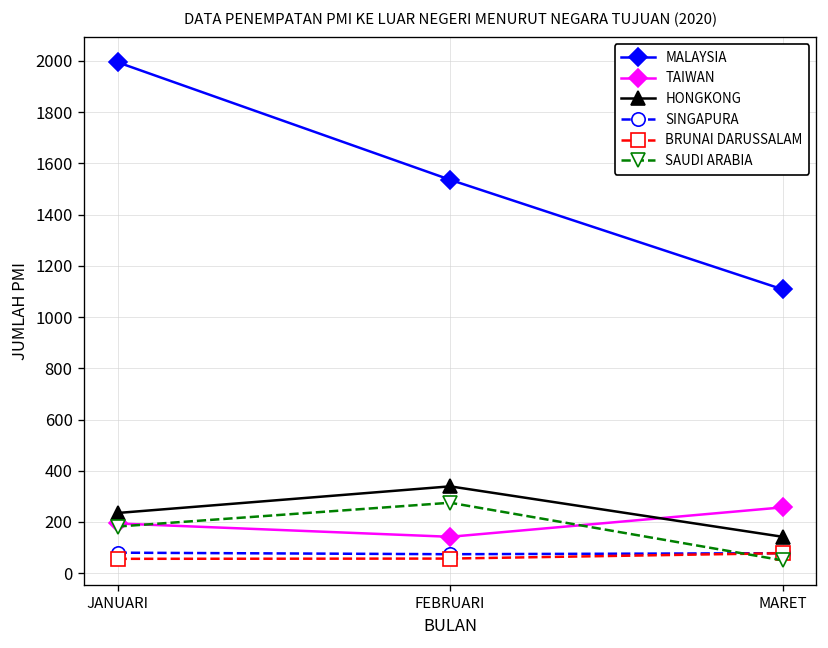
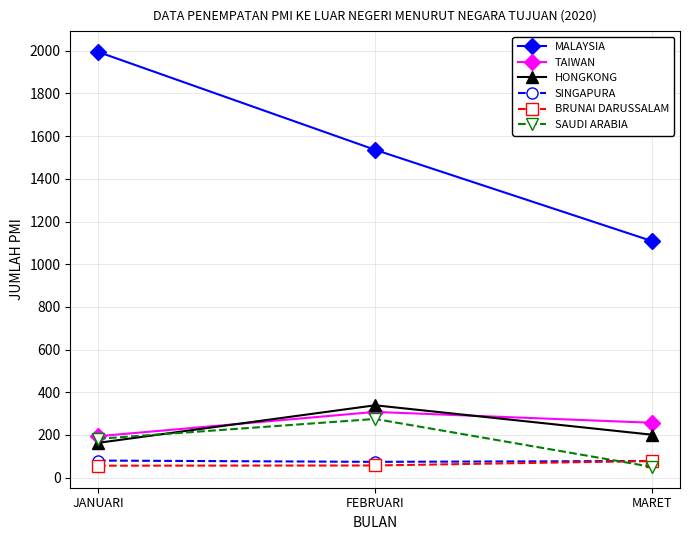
  {
    "TAIWAN": {
      "JANUARI": 190,
-     "FEBRUARI": 140,
+     "FEBRUARI": 310,
      "MARET": 260
    },
    "HONGKONG": {
-     "JANUARI": 240,
+     "JANUARI": 160,
      "FEBRUARI": 340,
-     "MARET": 140
+     "MARET": 200
    },
    "BRUNAI DARUSSALAM": {
      "JANUARI": 60,
      "FEBRUARI": 60
    },
    "SAUDI ARABIA": {
      "JANUARI": 180,
      "FEBRUARI": 280,
      "MARET": 50
    }
  }
